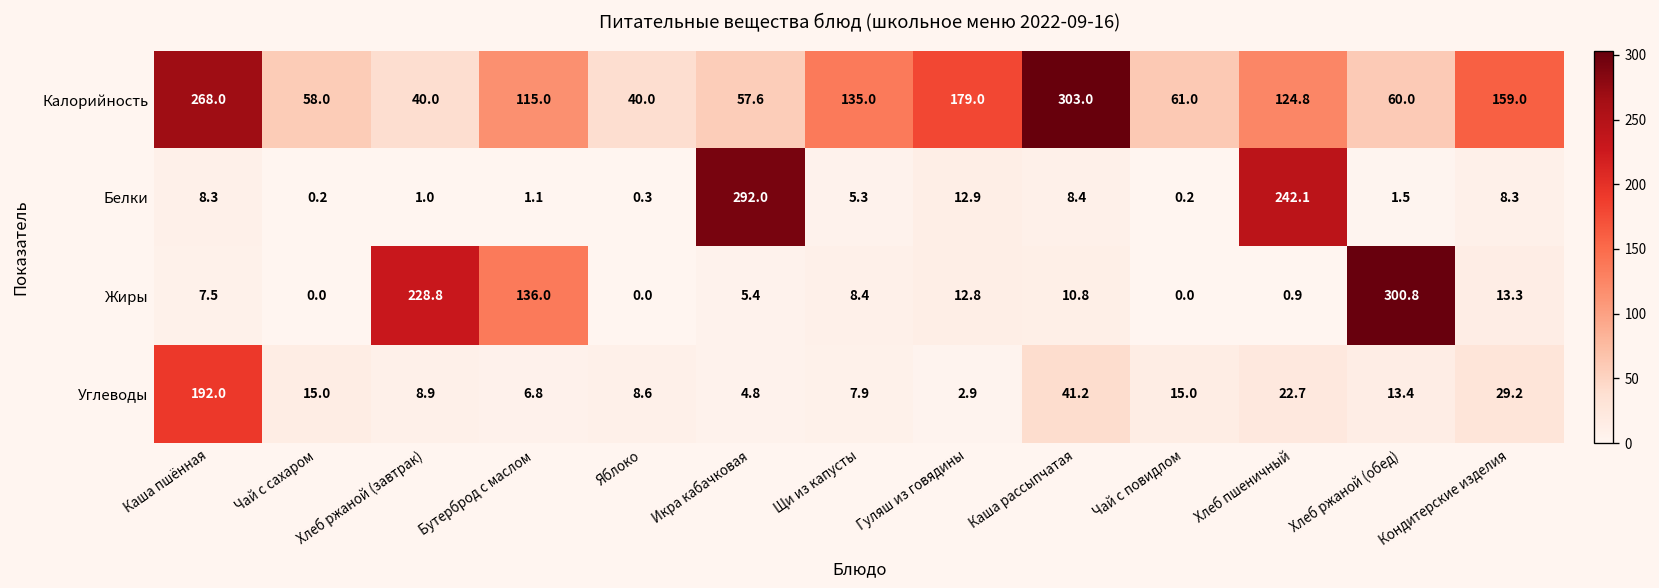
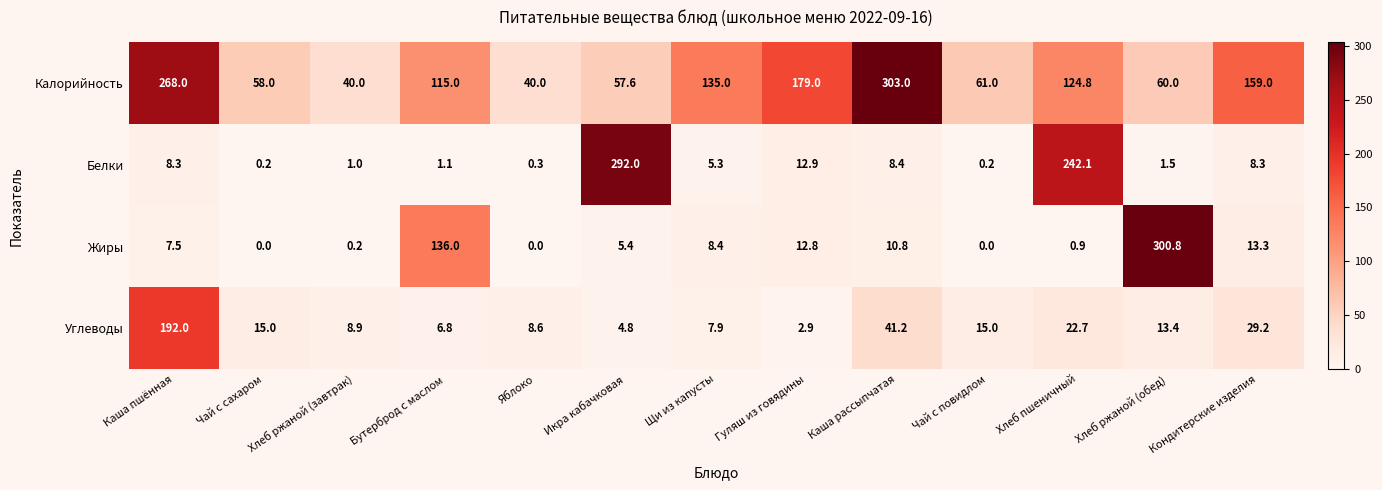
  {
    "Калорийность": {
      "Каша пшённая": 268.0,
      "Чай с сахаром": 58.0,
      "Хлеб ржаной (завтрак)": 40.0,
      "Бутерброд с маслом": 115.0,
      "Яблоко": 40.0,
      "Икра кабачковая": 57.6,
      "Щи из капусты": 135.0,
      "Гуляш из говядины": 179.0,
      "Каша рассыпчатая": 303.0,
      "Чай с повидлом": 61.0,
      "Хлеб пшеничный": 124.8,
      "Хлеб ржаной (обед)": 60.0,
      "Кондитерские изделия": 159.0
    },
    "Белки": {
      "Каша пшённая": 8.3,
      "Чай с сахаром": 0.2,
      "Хлеб ржаной (завтрак)": 1.0,
      "Бутерброд с маслом": 1.1,
      "Яблоко": 0.3,
      "Икра кабачковая": 292.0,
      "Щи из капусты": 5.3,
      "Гуляш из говядины": 12.9,
      "Каша рассыпчатая": 8.4,
      "Чай с повидлом": 0.2,
      "Хлеб пшеничный": 242.1,
      "Хлеб ржаной (обед)": 1.5,
      "Кондитерские изделия": 8.3
    },
    "Жиры": {
      "Каша пшённая": 7.5,
      "Чай с сахаром": 0.0,
-     "Хлеб ржаной (завтрак)": 228.8,
+     "Хлеб ржаной (завтрак)": 0.2,
      "Бутерброд с маслом": 136.0,
      "Яблоко": 0.0,
      "Икра кабачковая": 5.4,
      "Щи из капусты": 8.4,
      "Гуляш из говядины": 12.8,
      "Каша рассыпчатая": 10.8,
      "Чай с повидлом": 0.0,
      "Хлеб пшеничный": 0.9,
      "Хлеб ржаной (обед)": 300.8,
      "Кондитерские изделия": 13.3
    },
    "Углеводы": {
      "Каша пшённая": 192.0,
      "Чай с сахаром": 15.0,
      "Хлеб ржаной (завтрак)": 8.9,
      "Бутерброд с маслом": 6.8,
      "Яблоко": 8.6,
      "Икра кабачковая": 4.8,
      "Щи из капусты": 7.9,
      "Гуляш из говядины": 2.9,
      "Каша рассыпчатая": 41.2,
      "Чай с повидлом": 15.0,
      "Хлеб пшеничный": 22.7,
      "Хлеб ржаной (обед)": 13.4,
      "Кондитерские изделия": 29.2
    }
  }
